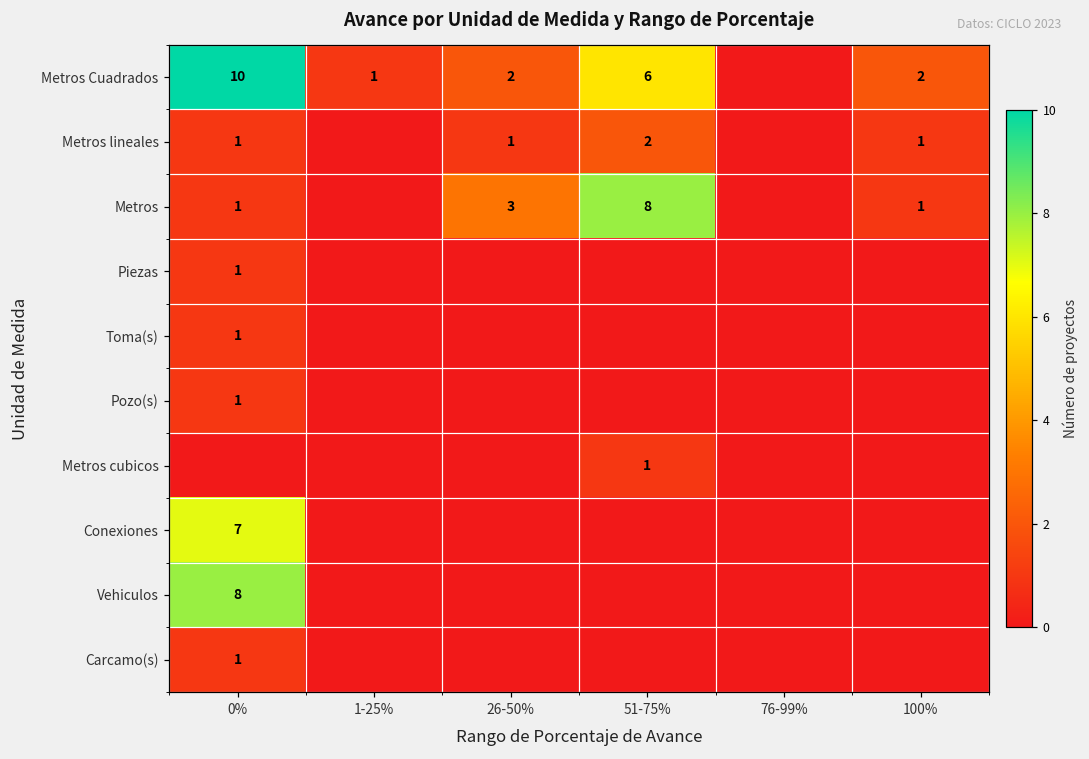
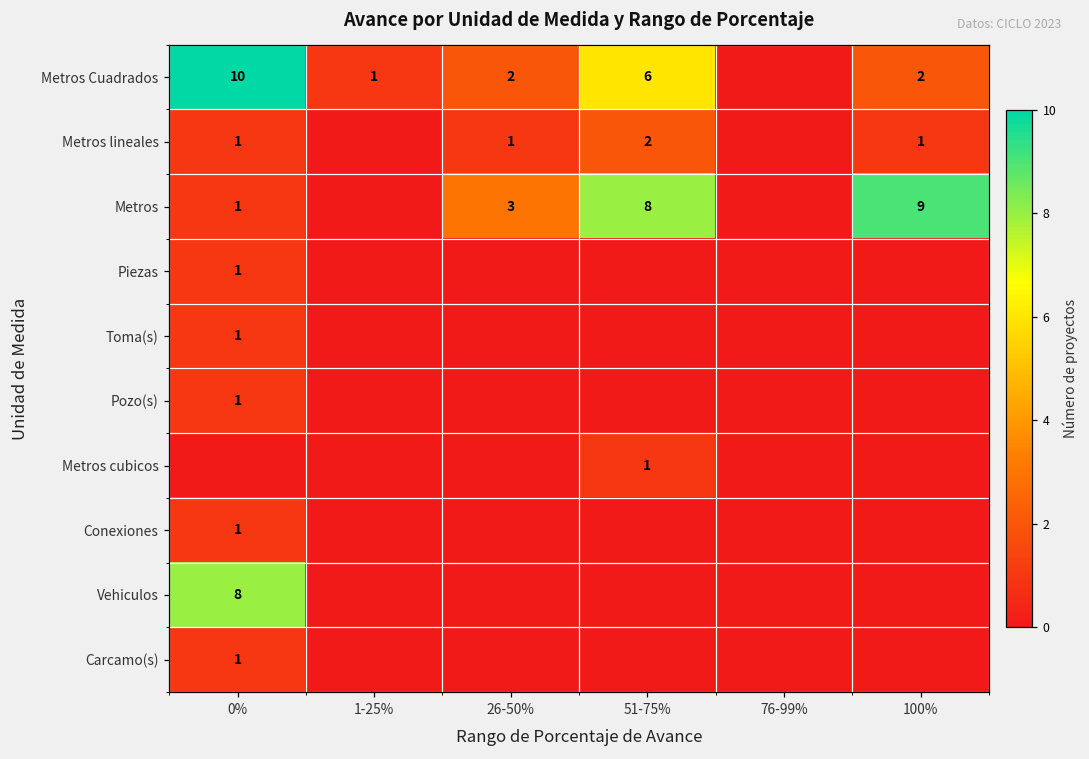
  {
    "Metros Cuadrados": {
      "0%": 10,
      "1-25%": 1,
      "26-50%": 2,
      "51-75%": 6,
      "100%": 2
    },
    "Metros lineales": {
      "0%": 1,
      "26-50%": 1,
      "51-75%": 2,
      "100%": 1
    },
    "Metros": {
      "0%": 1,
      "26-50%": 3,
      "51-75%": 8,
-     "100%": 1
+     "100%": 9
    },
    "Piezas": {
      "0%": 1
    },
    "Toma(s)": {
      "0%": 1
    },
    "Pozo(s)": {
      "0%": 1
    },
    "Metros cubicos": {
      "51-75%": 1
    },
    "Conexiones": {
-     "0%": 7
+     "0%": 1
    },
    "Vehiculos": {
      "0%": 8
    },
    "Carcamo(s)": {
      "0%": 1
    }
  }
